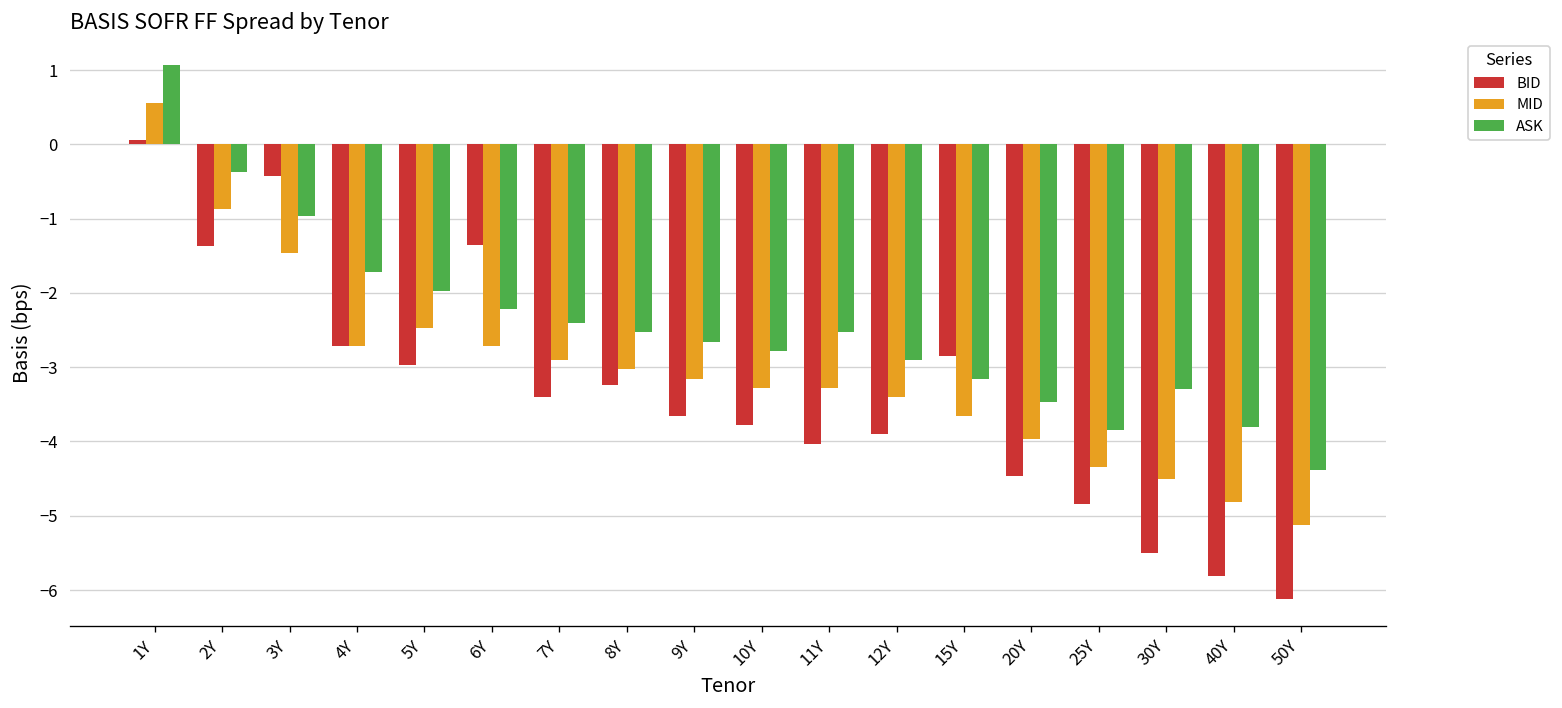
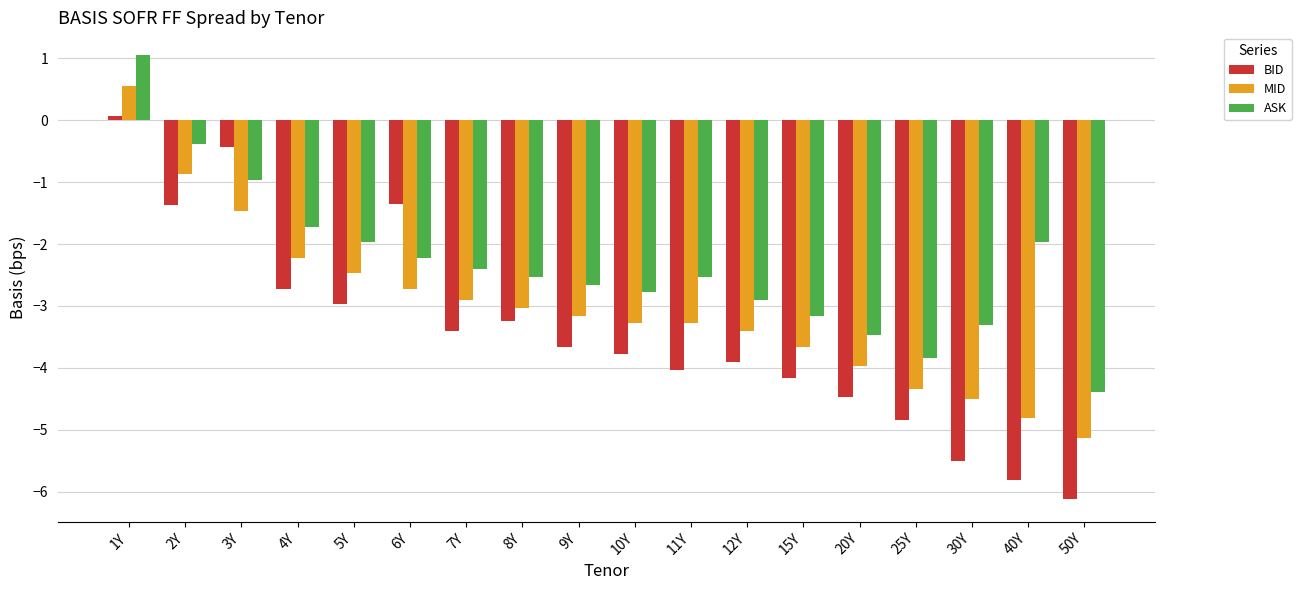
  {
    "BID": {
      "1Y": 0.1,
      "2Y": -1.4,
      "3Y": -0.4,
      "4Y": -2.7,
      "5Y": -3.0,
      "6Y": -1.4,
      "7Y": -3.4,
      "8Y": -3.2,
      "9Y": -3.7,
      "10Y": -3.8,
      "11Y": -4.0,
      "12Y": -3.9,
-     "15Y": -2.8,
+     "15Y": -4.2,
      "20Y": -4.5,
      "25Y": -4.8,
      "30Y": -5.5,
      "40Y": -5.8,
      "50Y": -6.1
    },
    "MID": {
      "1Y": 0.6,
      "2Y": -0.9,
      "3Y": -1.5,
-     "4Y": -2.7,
+     "4Y": -2.2,
      "5Y": -2.5,
      "6Y": -2.7,
      "7Y": -2.9,
      "8Y": -3.0,
      "9Y": -3.2,
      "10Y": -3.3,
      "11Y": -3.3,
      "12Y": -3.4,
      "15Y": -3.7,
      "20Y": -4.0,
      "25Y": -4.3,
      "30Y": -4.5,
      "40Y": -4.8,
      "50Y": -5.1
    },
    "ASK": {
      "1Y": 1.1,
      "2Y": -0.4,
      "3Y": -1.0,
      "4Y": -1.7,
      "5Y": -2.0,
      "6Y": -2.2,
      "7Y": -2.4,
      "8Y": -2.5,
      "9Y": -2.7,
      "10Y": -2.8,
      "11Y": -2.5,
      "12Y": -2.9,
      "15Y": -3.2,
      "20Y": -3.5,
      "25Y": -3.8,
      "30Y": -3.3,
-     "40Y": -3.8,
+     "40Y": -2.0,
      "50Y": -4.4
    }
  }
